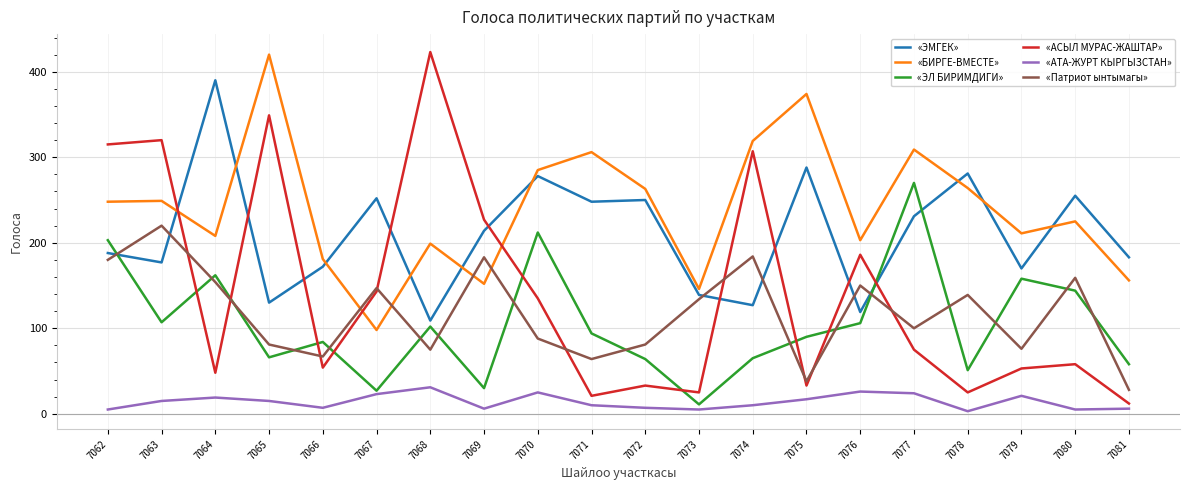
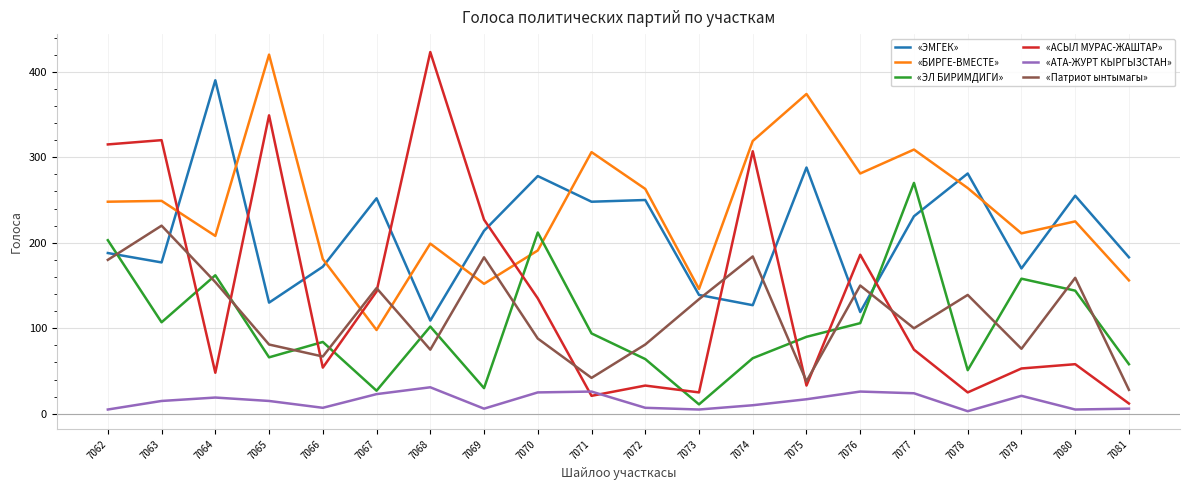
  {
    "«ЭМГЕК»": {
      "7062": 190,
      "7063": 180,
      "7064": 390,
      "7065": 130,
      "7066": 170,
      "7067": 250,
      "7068": 110,
      "7069": 210,
      "7070": 280,
      "7071": 250,
      "7072": 250,
      "7073": 140,
      "7074": 130,
      "7075": 290,
      "7076": 120,
      "7077": 230,
      "7078": 280,
      "7079": 170,
      "7080": 260,
      "7081": 180
    },
    "«БИРГЕ-ВМЕСТЕ»": {
      "7062": 250,
      "7063": 250,
      "7064": 210,
      "7065": 420,
      "7066": 180,
      "7067": 100,
      "7068": 200,
      "7069": 150,
-     "7070": 290,
+     "7070": 190,
      "7071": 310,
      "7072": 260,
      "7073": 150,
      "7074": 320,
      "7075": 370,
-     "7076": 200,
+     "7076": 280,
      "7077": 310,
      "7078": 260,
      "7079": 210,
      "7080": 230,
      "7081": 160
    },
    "«ЭЛ БИРИМДИГИ»": {
      "7062": 200,
      "7063": 110,
      "7064": 160,
      "7065": 70,
      "7066": 80,
      "7067": 30,
      "7068": 100,
      "7069": 30,
      "7070": 210,
      "7071": 90,
      "7072": 60,
      "7073": 10,
      "7074": 70,
      "7075": 90,
      "7076": 110,
      "7077": 270,
      "7078": 50,
      "7079": 160,
      "7080": 140,
      "7081": 60
    },
    "«АСЫЛ МУРАС-ЖАШТАР»": {
      "7062": 320,
      "7063": 320,
      "7064": 50,
      "7065": 350,
      "7066": 50,
      "7067": 140,
      "7068": 420,
      "7069": 230,
      "7070": 140,
      "7071": 20,
      "7072": 30,
      "7073": 30,
      "7074": 310,
      "7075": 30,
      "7076": 190,
      "7077": 80,
      "7078": 30,
      "7079": 50,
      "7080": 60,
      "7081": 10
    },
    "«АТА-ЖУРТ КЫРГЫЗСТАН»": {
      "7062": 10,
      "7063": 20,
      "7064": 20,
      "7065": 20,
      "7066": 10,
      "7067": 20,
      "7068": 30,
      "7069": 10,
      "7070": 30,
-     "7071": 10,
+     "7071": 30,
      "7072": 10,
      "7073": 10,
      "7074": 10,
      "7075": 20,
      "7076": 30,
      "7077": 20,
      "7078": 0,
      "7079": 20,
      "7080": 10,
      "7081": 10
    },
    "«Патриот ынтымагы»": {
      "7062": 180,
      "7063": 220,
      "7064": 150,
      "7065": 80,
      "7066": 70,
      "7067": 150,
      "7068": 80,
      "7069": 180,
      "7070": 90,
-     "7071": 60,
+     "7071": 40,
      "7072": 80,
      "7073": 130,
      "7074": 180,
      "7075": 40,
      "7076": 150,
      "7077": 100,
      "7078": 140,
      "7079": 80,
      "7080": 160,
      "7081": 30
    }
  }
